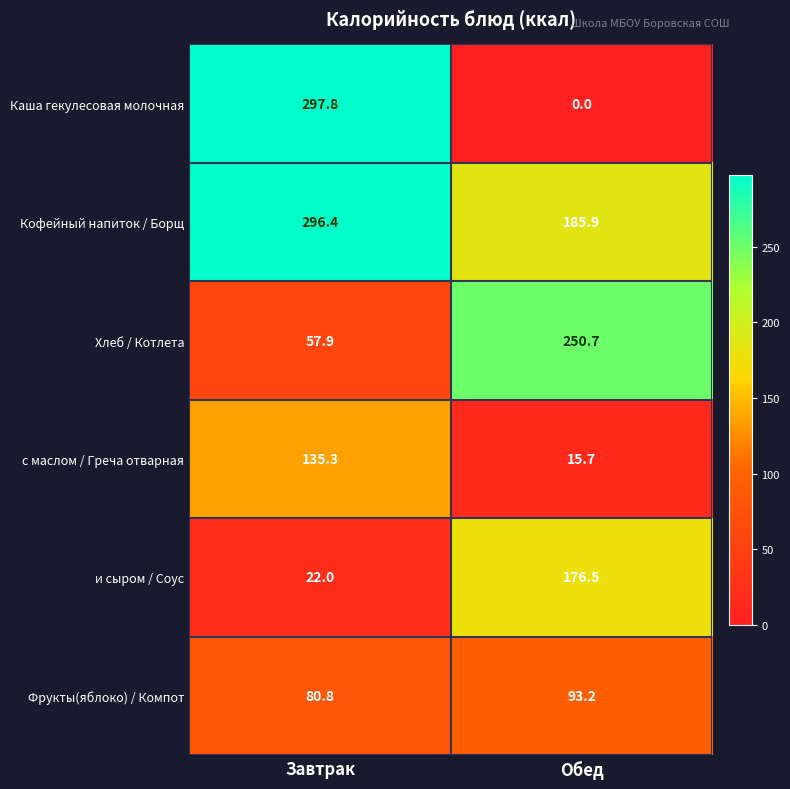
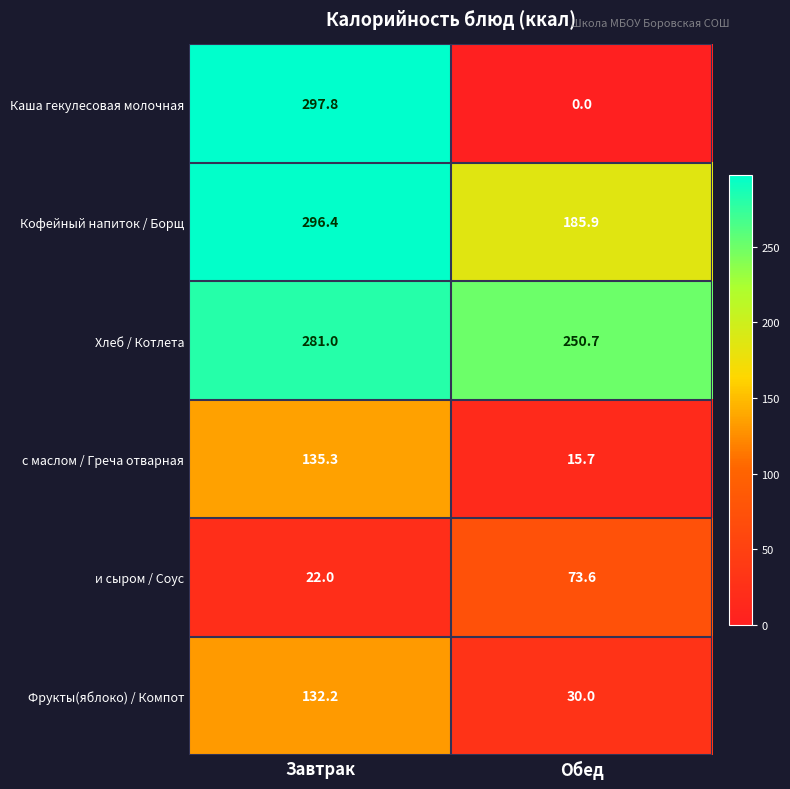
  {
    "Каша гекулесовая молочная": {
      "Завтрак": 297.8,
      "Обед": 0.0
    },
    "Кофейный напиток / Борщ": {
      "Завтрак": 296.4,
      "Обед": 185.9
    },
    "Хлеб / Котлета": {
-     "Завтрак": 57.9,
+     "Завтрак": 281.0,
      "Обед": 250.7
    },
    "с маслом / Греча отварная": {
      "Завтрак": 135.3,
      "Обед": 15.7
    },
    "и сыром / Соус": {
      "Завтрак": 22.0,
-     "Обед": 176.5
+     "Обед": 73.6
    },
    "Фрукты(яблоко) / Компот": {
-     "Завтрак": 80.8,
-     "Обед": 93.2
+     "Завтрак": 132.2,
+     "Обед": 30.0
    }
  }
